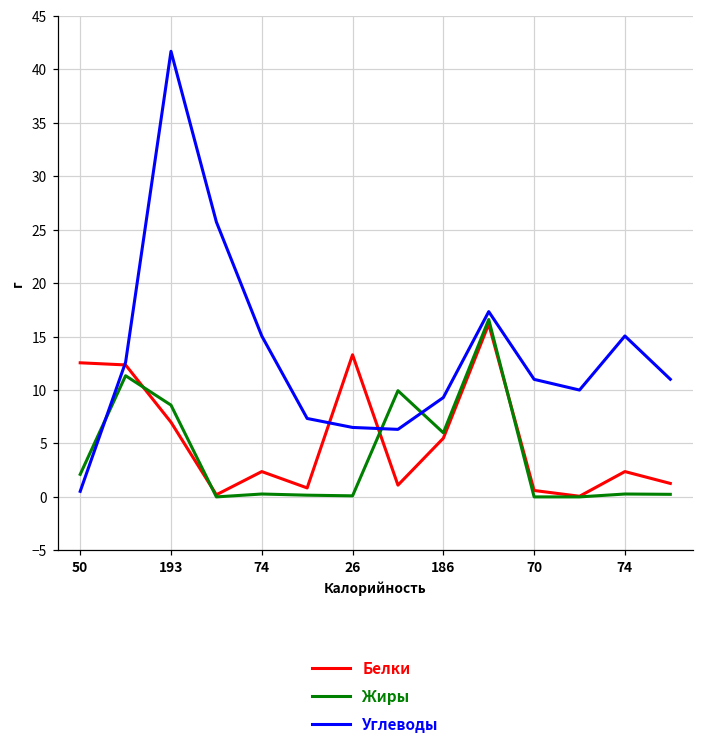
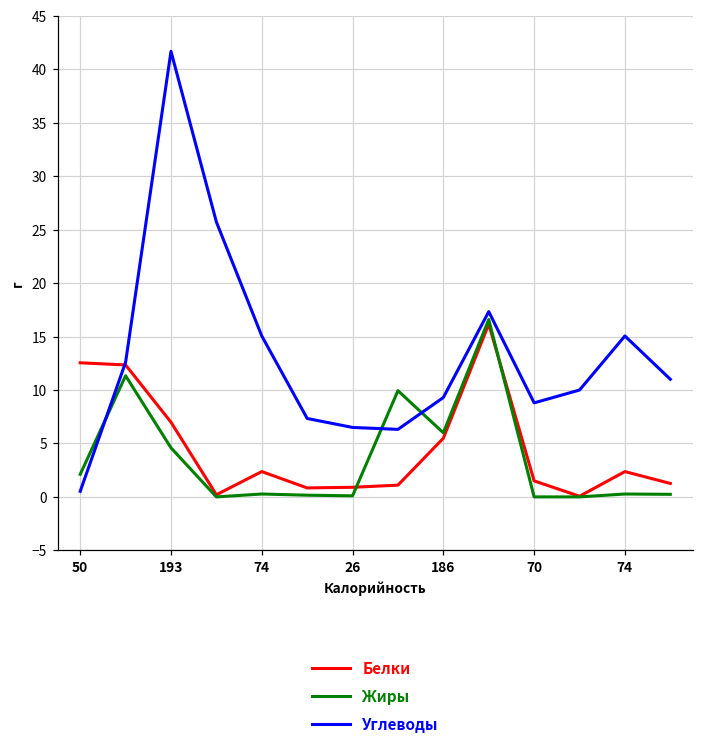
  {
    "Белки": {
      "50": 13,
      "193": 7,
-     "26": 13,
+     "26": 1,
      "186": 5,
-     "70": 1
+     "70": 2
    },
    "Жиры": {
      "50": 2,
-     "193": 9,
+     "193": 5,
      "26": 0,
      "186": 6,
      "70": 0
    },
    "Углеводы": {
      "50": 1,
      "193": 42,
      "26": 7,
      "186": 9,
-     "70": 11
+     "70": 9
    }
  }
